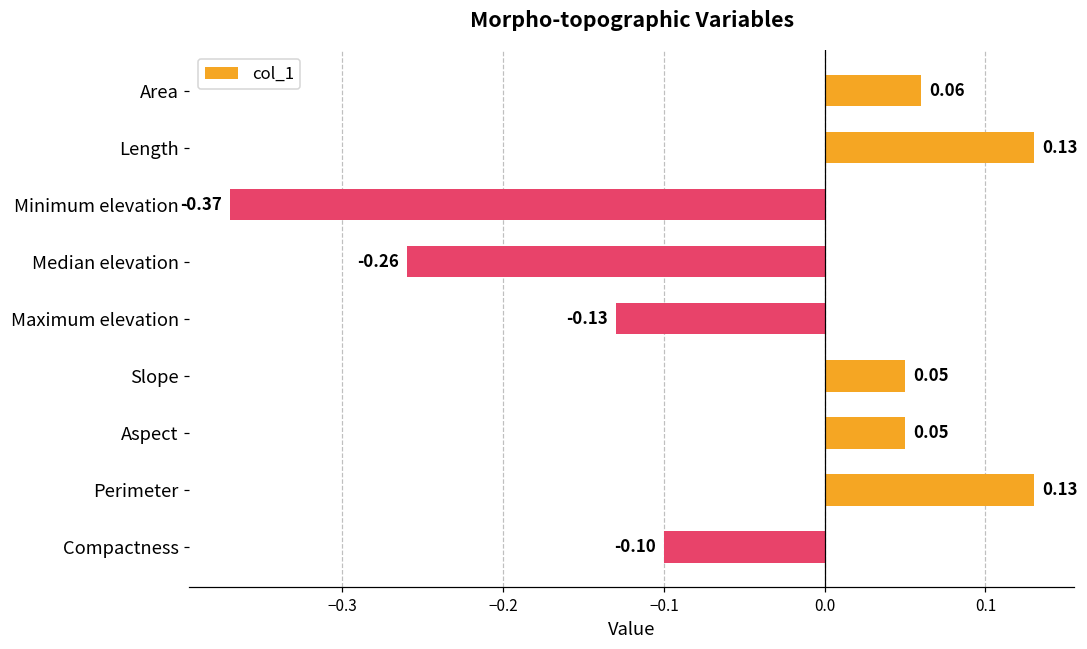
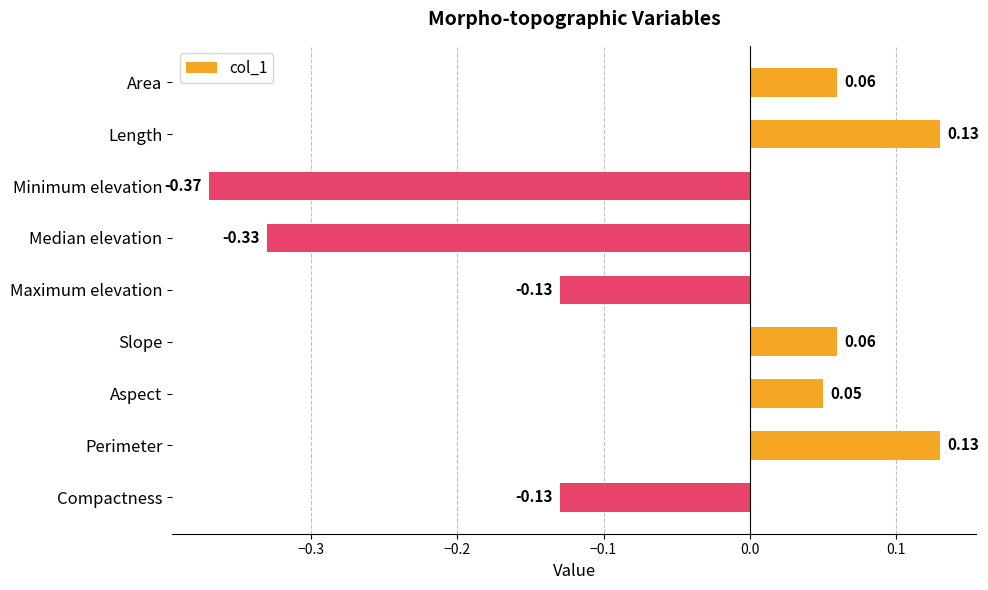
  {
    "Area": 0.06,
    "Length": 0.13,
    "Minimum elevation": -0.37,
-   "Median elevation": -0.26,
+   "Median elevation": -0.33,
    "Maximum elevation": -0.13,
-   "Slope": 0.05,
+   "Slope": 0.06,
    "Aspect": 0.05,
    "Perimeter": 0.13,
-   "Compactness": -0.10
+   "Compactness": -0.13
  }
